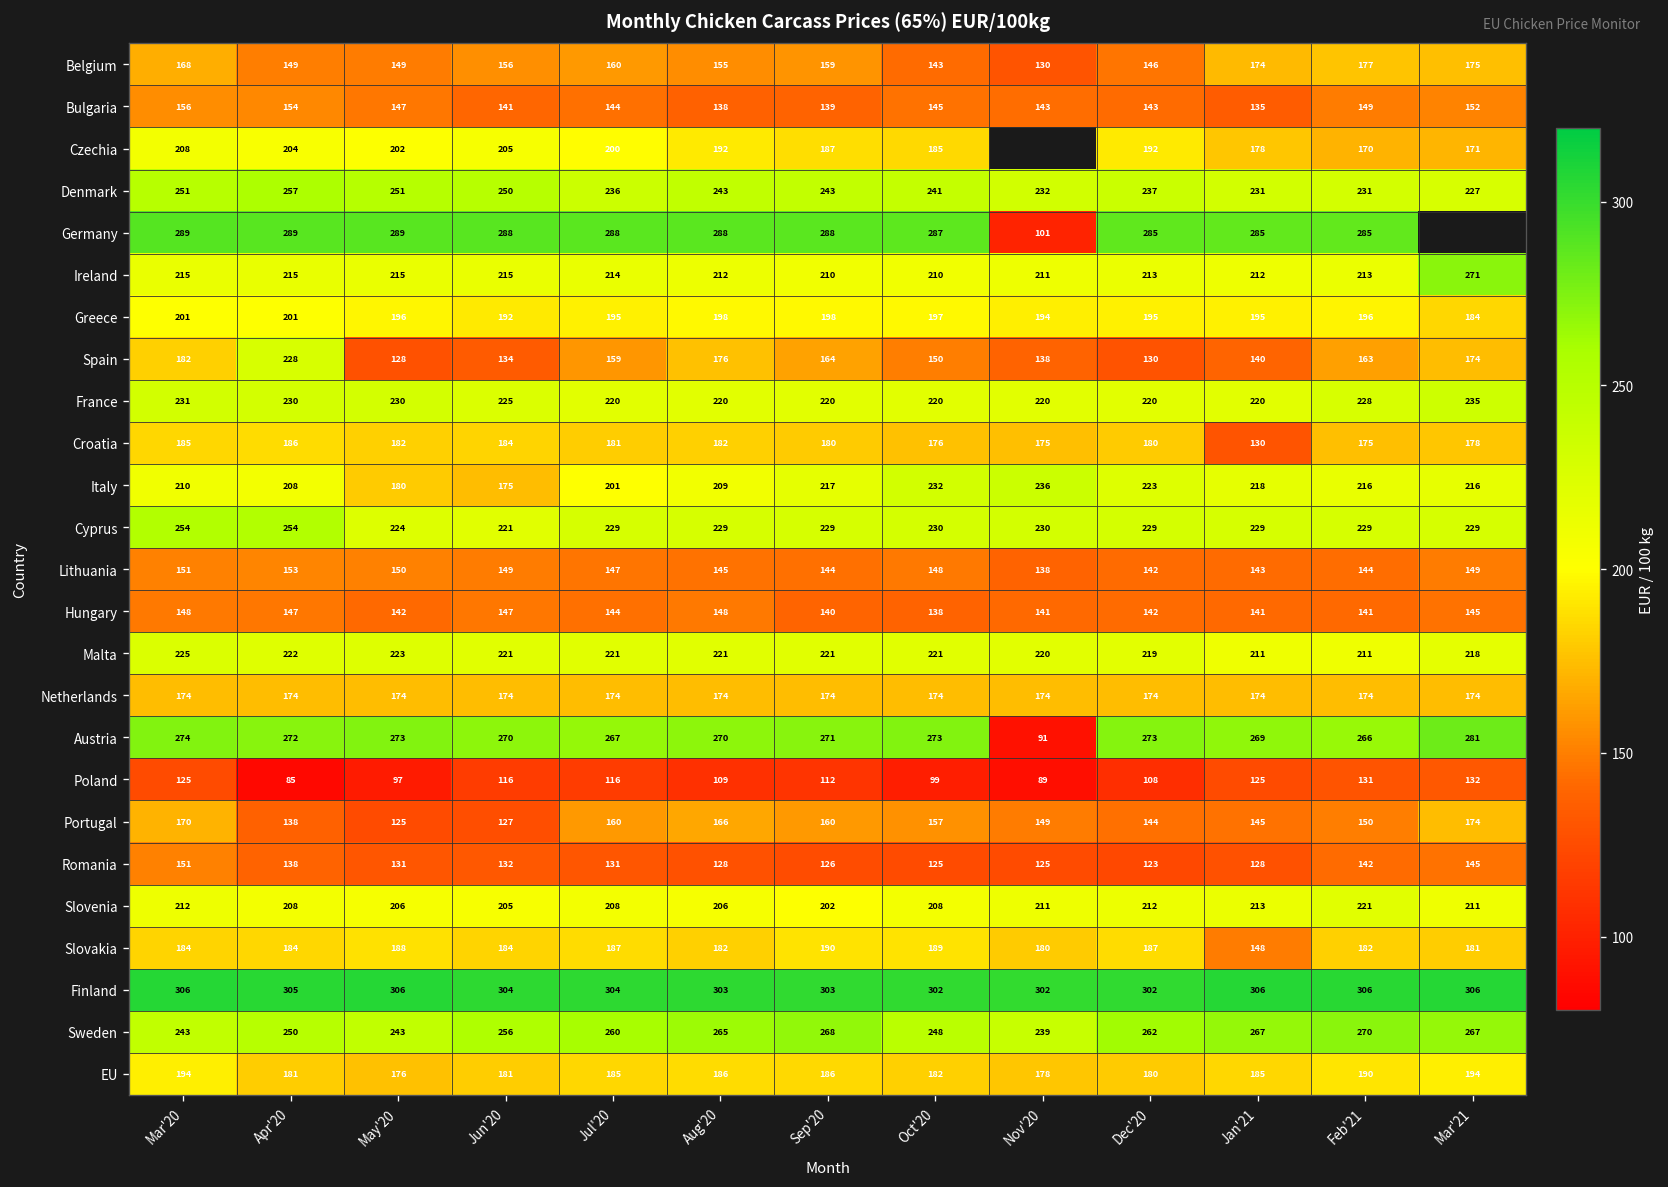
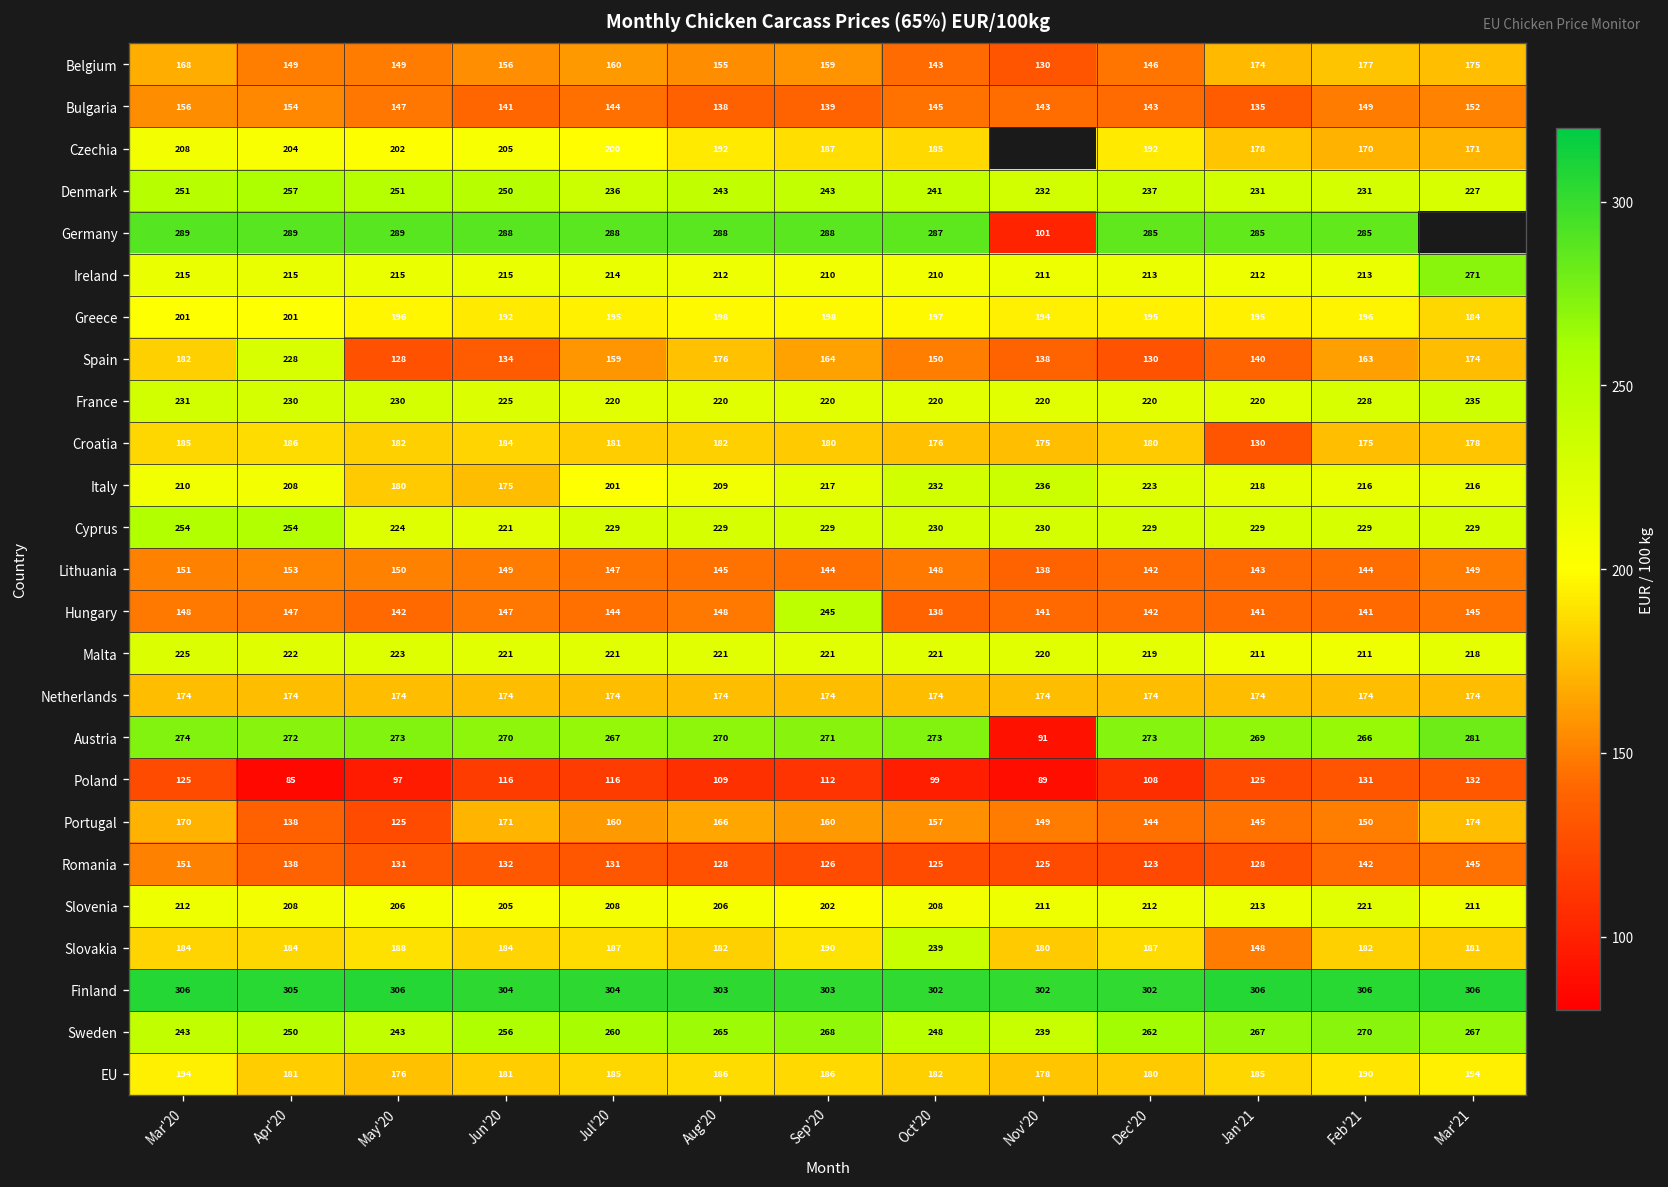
  {
    "Hungary": {
      "Mar'20": 148,
      "Apr'20": 147,
      "May'20": 142,
      "Jun'20": 147,
      "Jul'20": 144,
      "Aug'20": 148,
-     "Sep'20": 140,
+     "Sep'20": 245,
      "Oct'20": 138,
      "Nov'20": 141,
      "Dec'20": 142,
      "Jan'21": 141,
      "Feb'21": 141,
      "Mar'21": 145
    },
    "Portugal": {
      "Mar'20": 170,
      "Apr'20": 138,
      "May'20": 125,
-     "Jun'20": 127,
+     "Jun'20": 171,
      "Jul'20": 160,
      "Aug'20": 166,
      "Sep'20": 160,
      "Oct'20": 157,
      "Nov'20": 149,
      "Dec'20": 144,
      "Jan'21": 145,
      "Feb'21": 150,
      "Mar'21": 174
    },
    "Slovakia": {
      "Mar'20": 184,
      "Apr'20": 184,
      "May'20": 188,
      "Jun'20": 184,
      "Jul'20": 187,
      "Aug'20": 182,
      "Sep'20": 190,
-     "Oct'20": 189,
+     "Oct'20": 239,
      "Nov'20": 180,
      "Dec'20": 187,
      "Jan'21": 148,
      "Feb'21": 182,
      "Mar'21": 181
    }
  }
